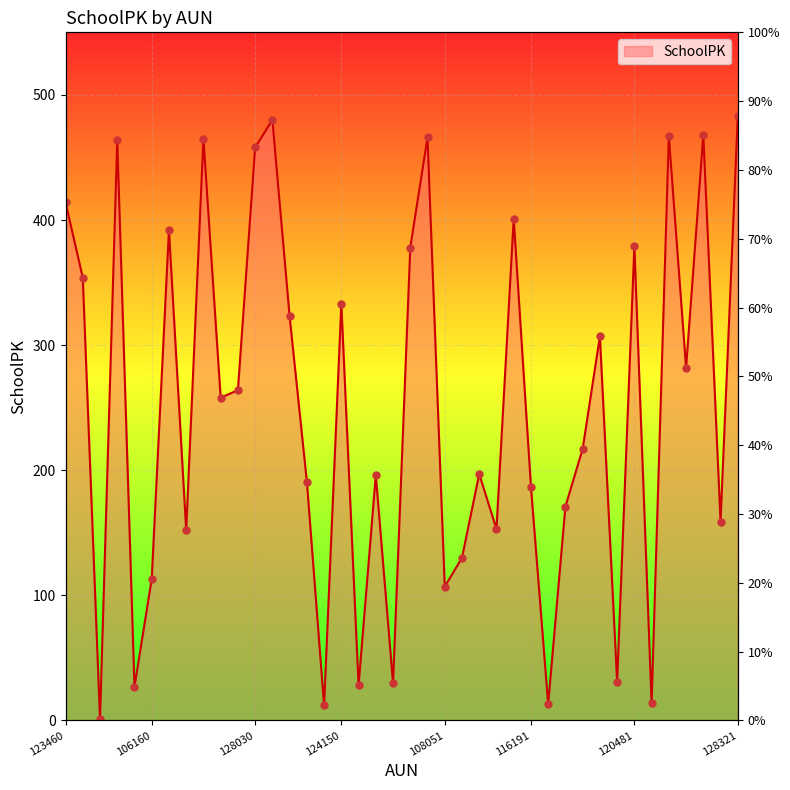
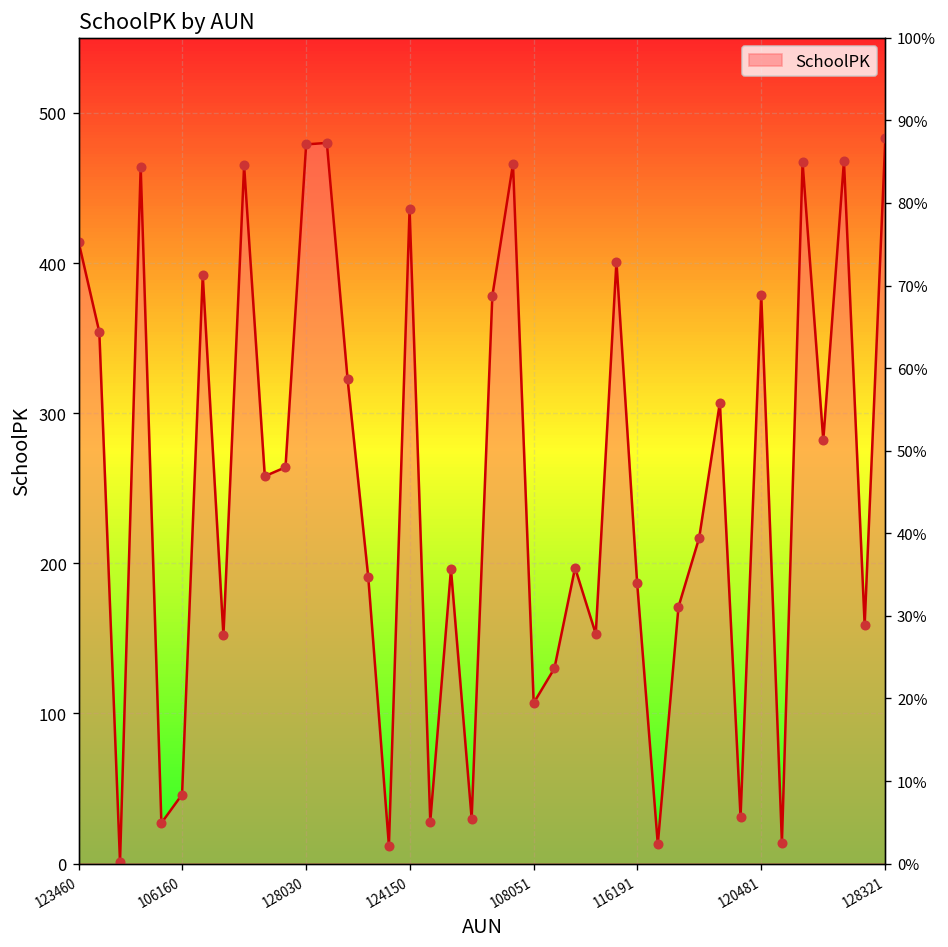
  {
    "123460": 414,
-   "106160": 113,
-   "128030": 458,
-   "124150": 333,
+   "106160": 46,
+   "128030": 479,
+   "124150": 436,
    "108051": 107,
    "116191": 187,
    "120481": 379,
    "128321": 483
  }
